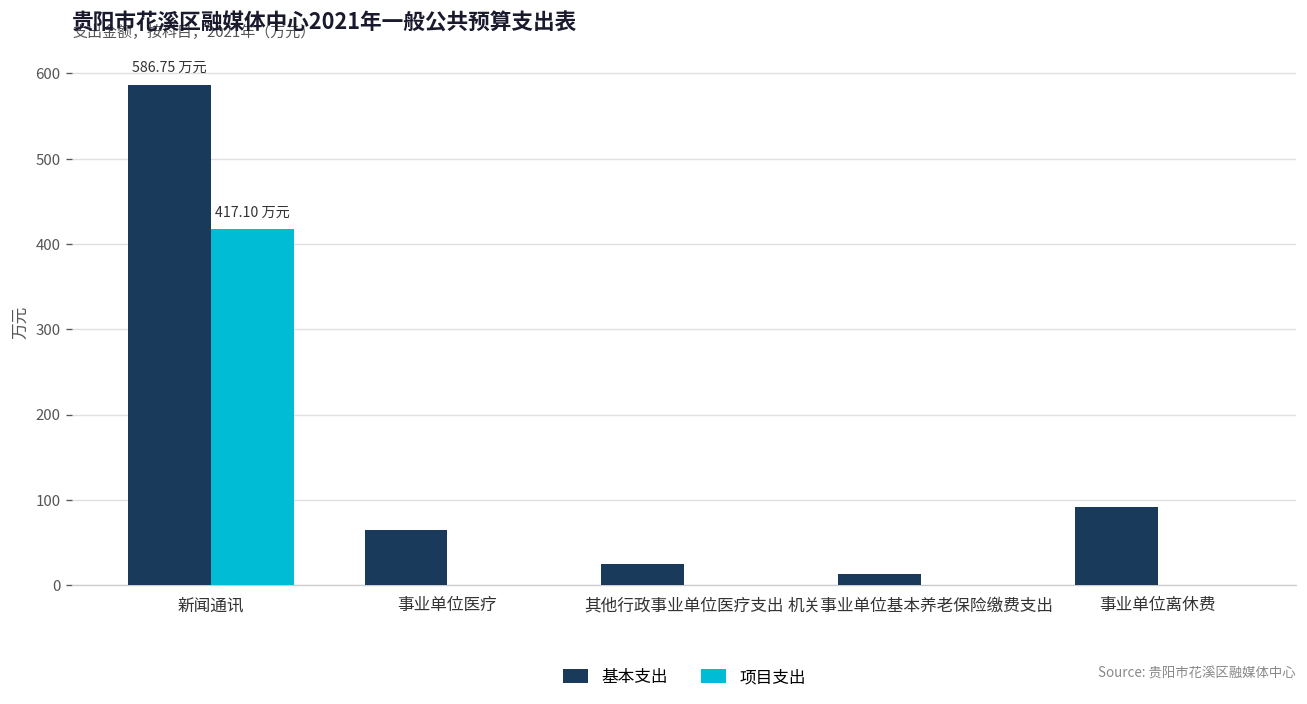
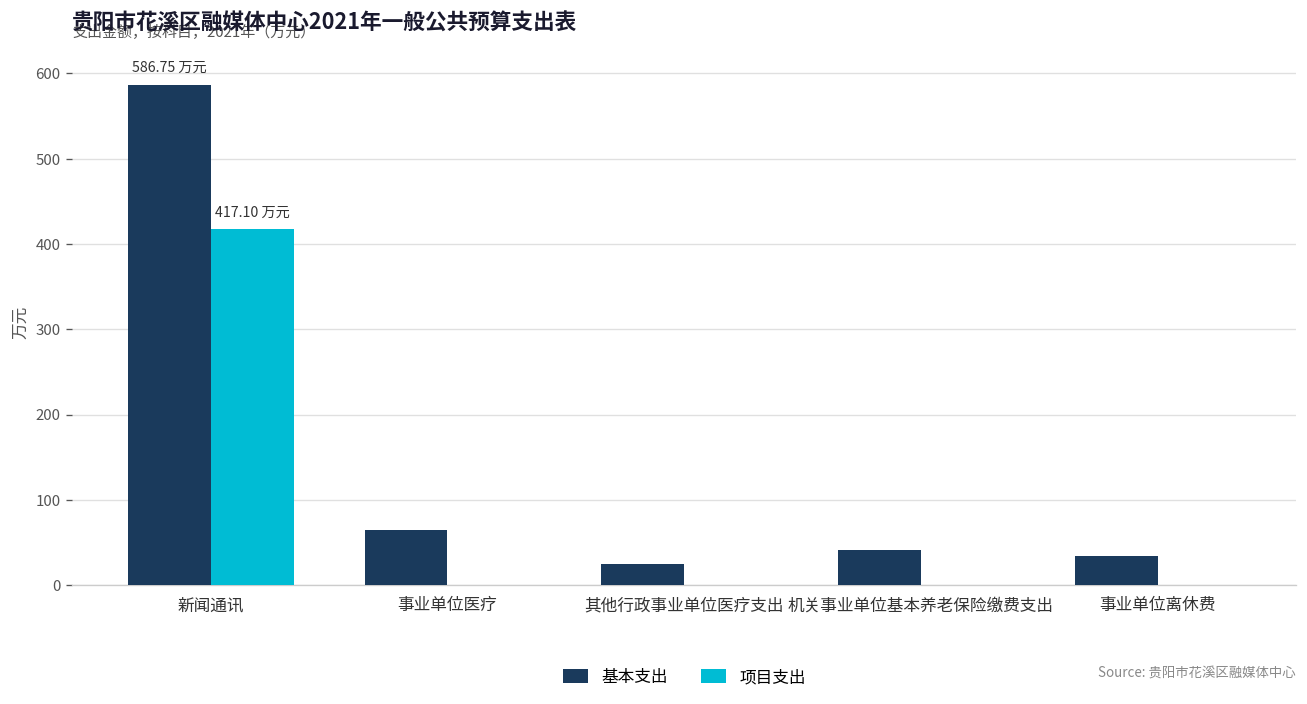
  {
    "基本支出": {
      "事业单位医疗": 60,
      "其他行政事业单位医疗支出": 30,
-     "机关事业单位基本养老保险缴费支出": 10,
-     "事业单位离休费": 90
+     "机关事业单位基本养老保险缴费支出": 40,
+     "事业单位离休费": 30
    },
    "项目支出": {
      "新闻通讯": 417.10
    }
  }
